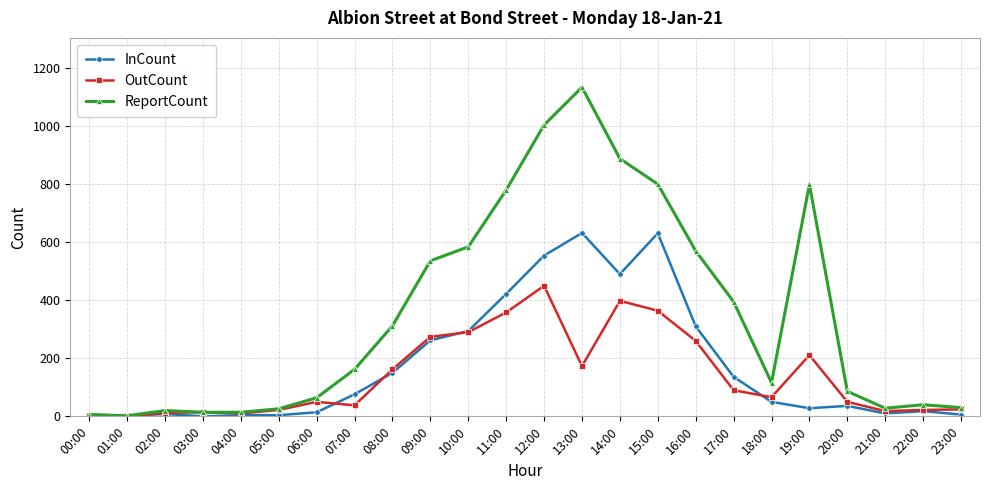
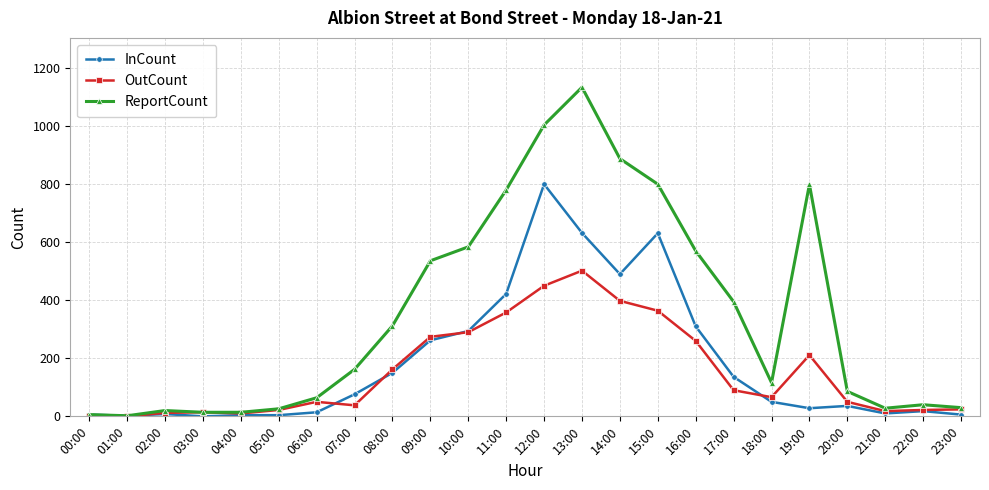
  {
    "InCount": {
      "03:00": 0,
      "05:00": 0,
      "06:00": 10,
      "07:00": 80,
      "08:00": 150,
      "09:00": 260,
      "11:00": 420,
-     "12:00": 550,
+     "12:00": 800,
      "13:00": 630,
      "14:00": 490,
      "15:00": 630,
      "16:00": 310,
      "17:00": 140,
      "18:00": 50,
      "19:00": 30,
      "20:00": 40,
      "23:00": 10
    },
    "OutCount": {
      "06:00": 50,
      "07:00": 40,
      "08:00": 160,
      "09:00": 270,
      "11:00": 360,
      "12:00": 450,
-     "13:00": 170,
+     "13:00": 500,
      "14:00": 400,
      "15:00": 360,
      "16:00": 260,
      "17:00": 90,
      "18:00": 70,
      "19:00": 210,
      "20:00": 50
    },
    "ReportCount": {
      "06:00": 60,
      "07:00": 160,
      "08:00": 310,
      "09:00": 540,
      "10:00": 580,
      "11:00": 780,
      "12:00": 1000,
      "13:00": 1130,
      "14:00": 890,
      "15:00": 800,
      "16:00": 570,
      "17:00": 400,
      "18:00": 120,
      "19:00": 800,
      "20:00": 90,
      "21:00": 30,
      "22:00": 40
    }
  }
